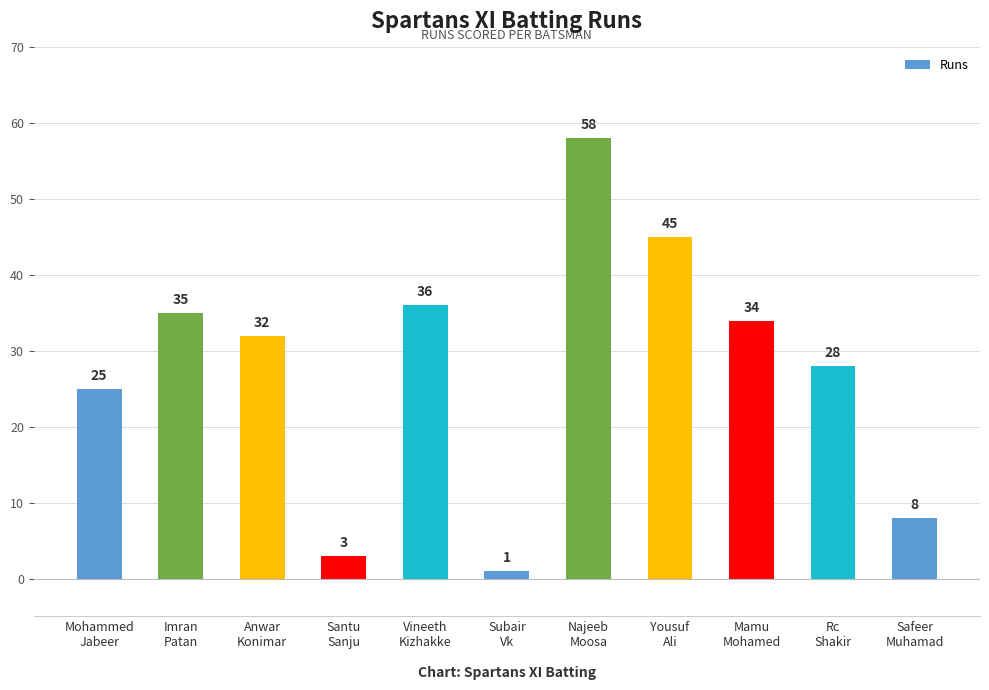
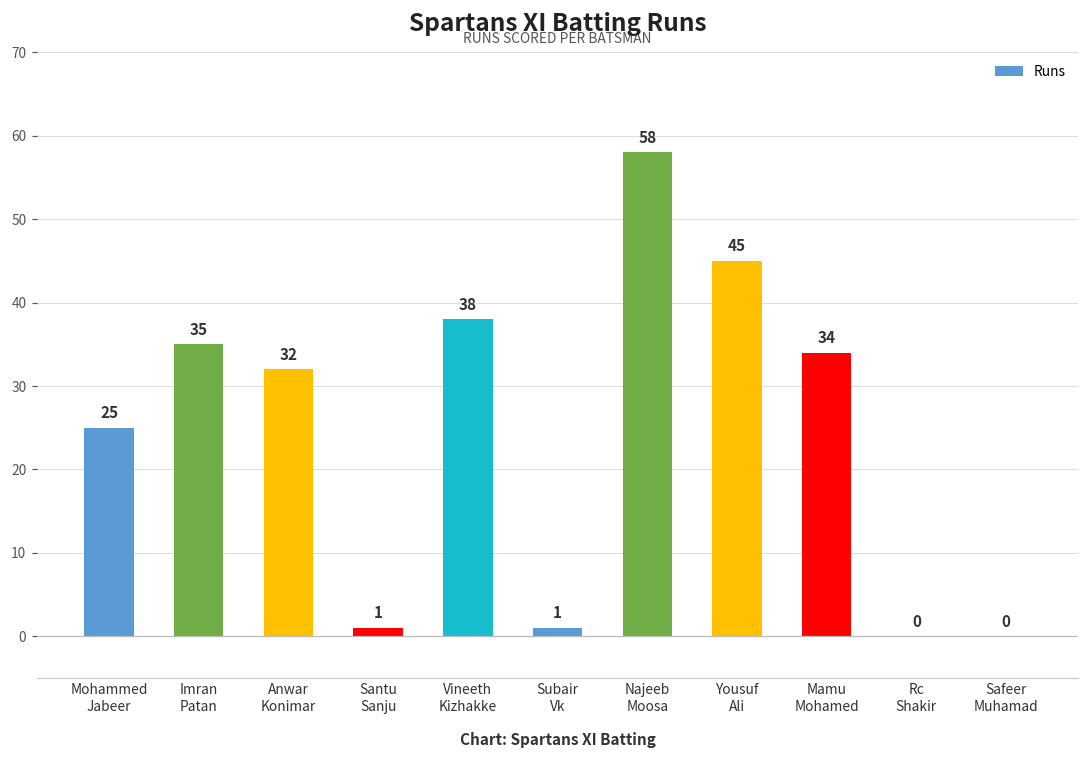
  {
    "Mohammed Jabeer": 25,
    "Imran Patan": 35,
    "Anwar Konimar": 32,
-   "Santu Sanju": 3,
-   "Vineeth Kizhakke": 36,
+   "Santu Sanju": 1,
+   "Vineeth Kizhakke": 38,
    "Subair Vk": 1,
    "Najeeb Moosa": 58,
    "Yousuf Ali": 45,
    "Mamu Mohamed": 34,
-   "Rc Shakir": 28,
-   "Safeer Muhamad": 8
+   "Rc Shakir": 0,
+   "Safeer Muhamad": 0
  }
